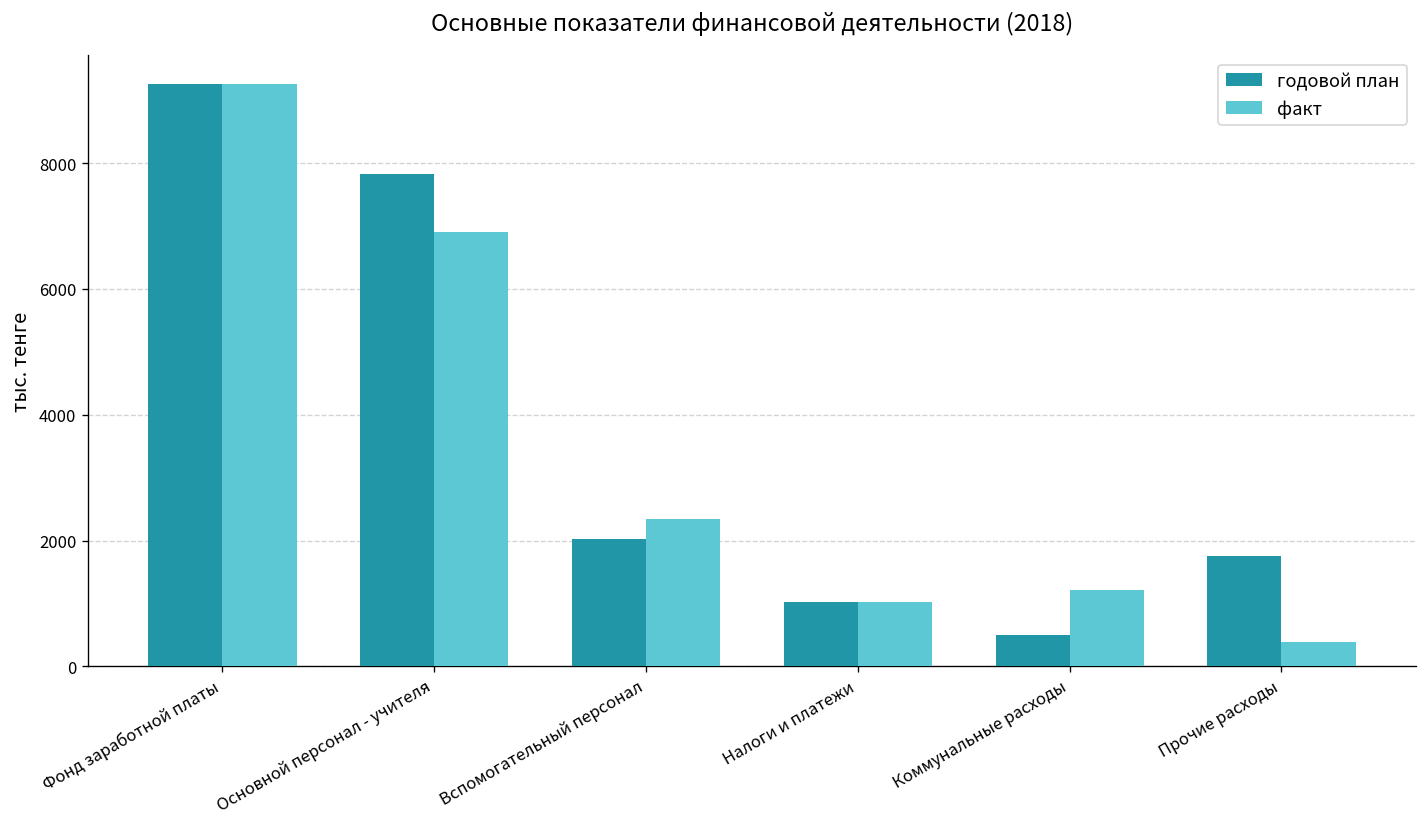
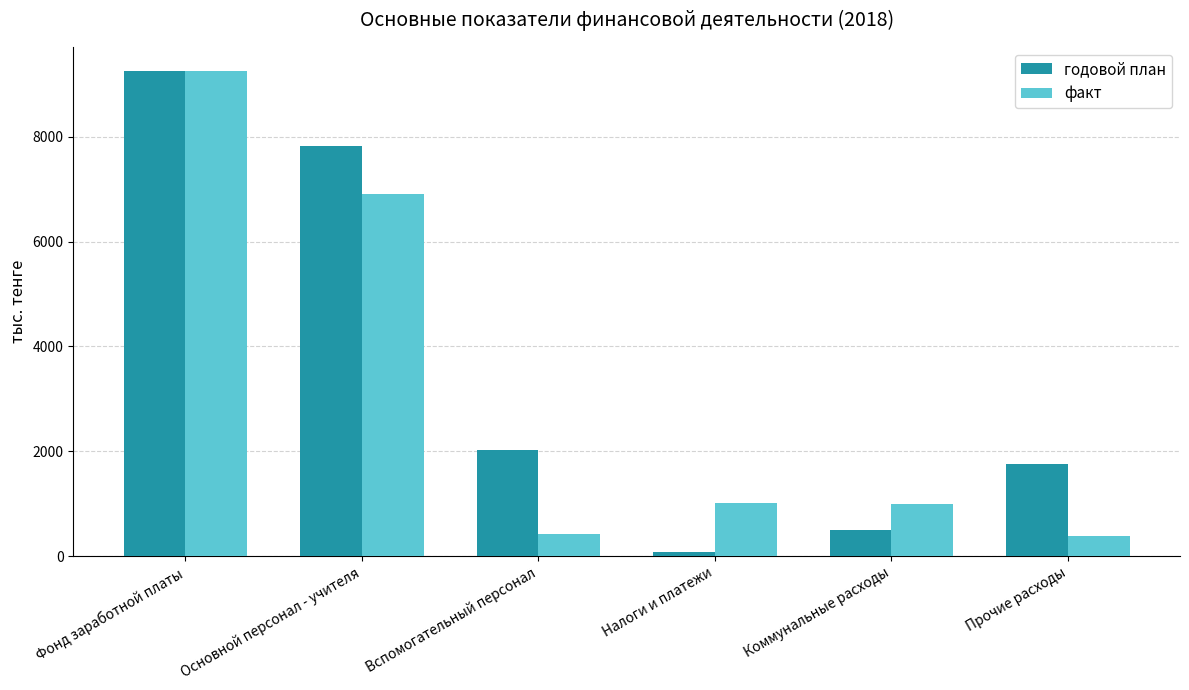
  {
    "годовой план": {
      "Фонд заработной платы": 9300,
      "Основной персонал - учителя": 7800,
      "Вспомогательный персонал": 2000,
-     "Налоги и платежи": 1000,
+     "Налоги и платежи": 100,
      "Коммунальные расходы": 500,
      "Прочие расходы": 1800
    },
    "факт": {
      "Фонд заработной платы": 9300,
      "Основной персонал - учителя": 6900,
-     "Вспомогательный персонал": 2300,
+     "Вспомогательный персонал": 400,
      "Налоги и платежи": 1000,
-     "Коммунальные расходы": 1200,
+     "Коммунальные расходы": 1000,
      "Прочие расходы": 400
    }
  }
